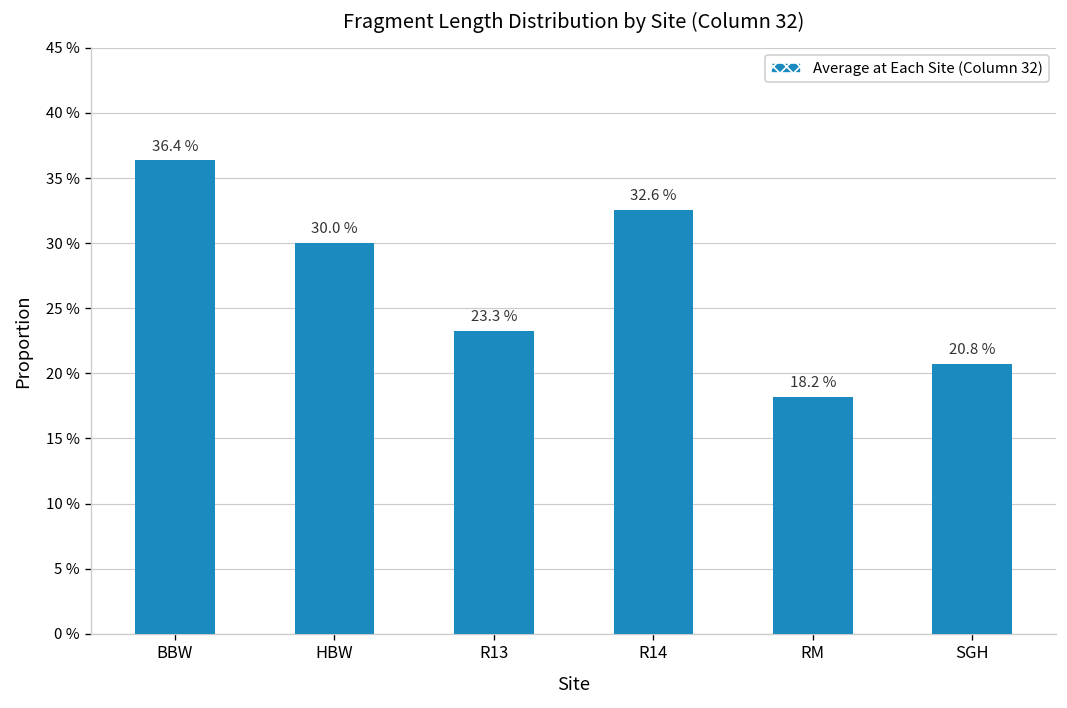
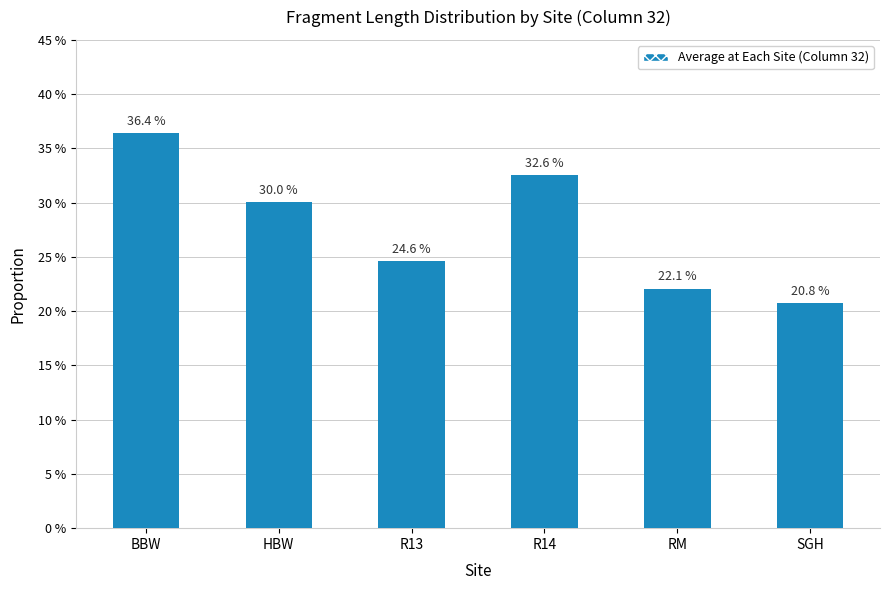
  {
    "BBW": "36.4 %",
    "HBW": "30.0 %",
-   "R13": "23.3 %",
+   "R13": "24.6 %",
    "R14": "32.6 %",
-   "RM": "18.2 %",
+   "RM": "22.1 %",
    "SGH": "20.8 %"
  }
